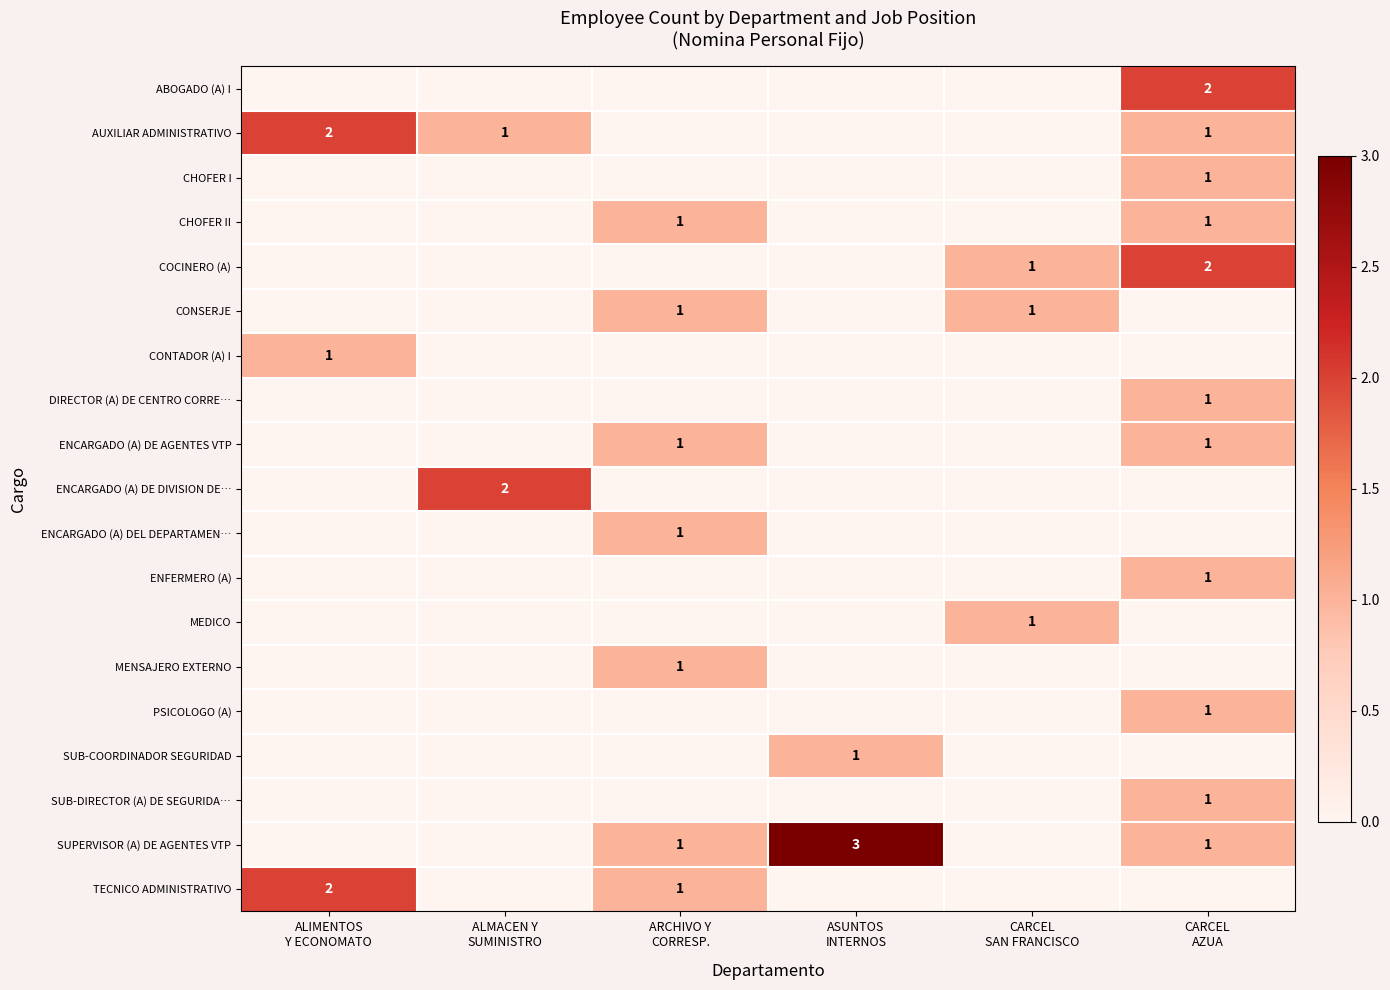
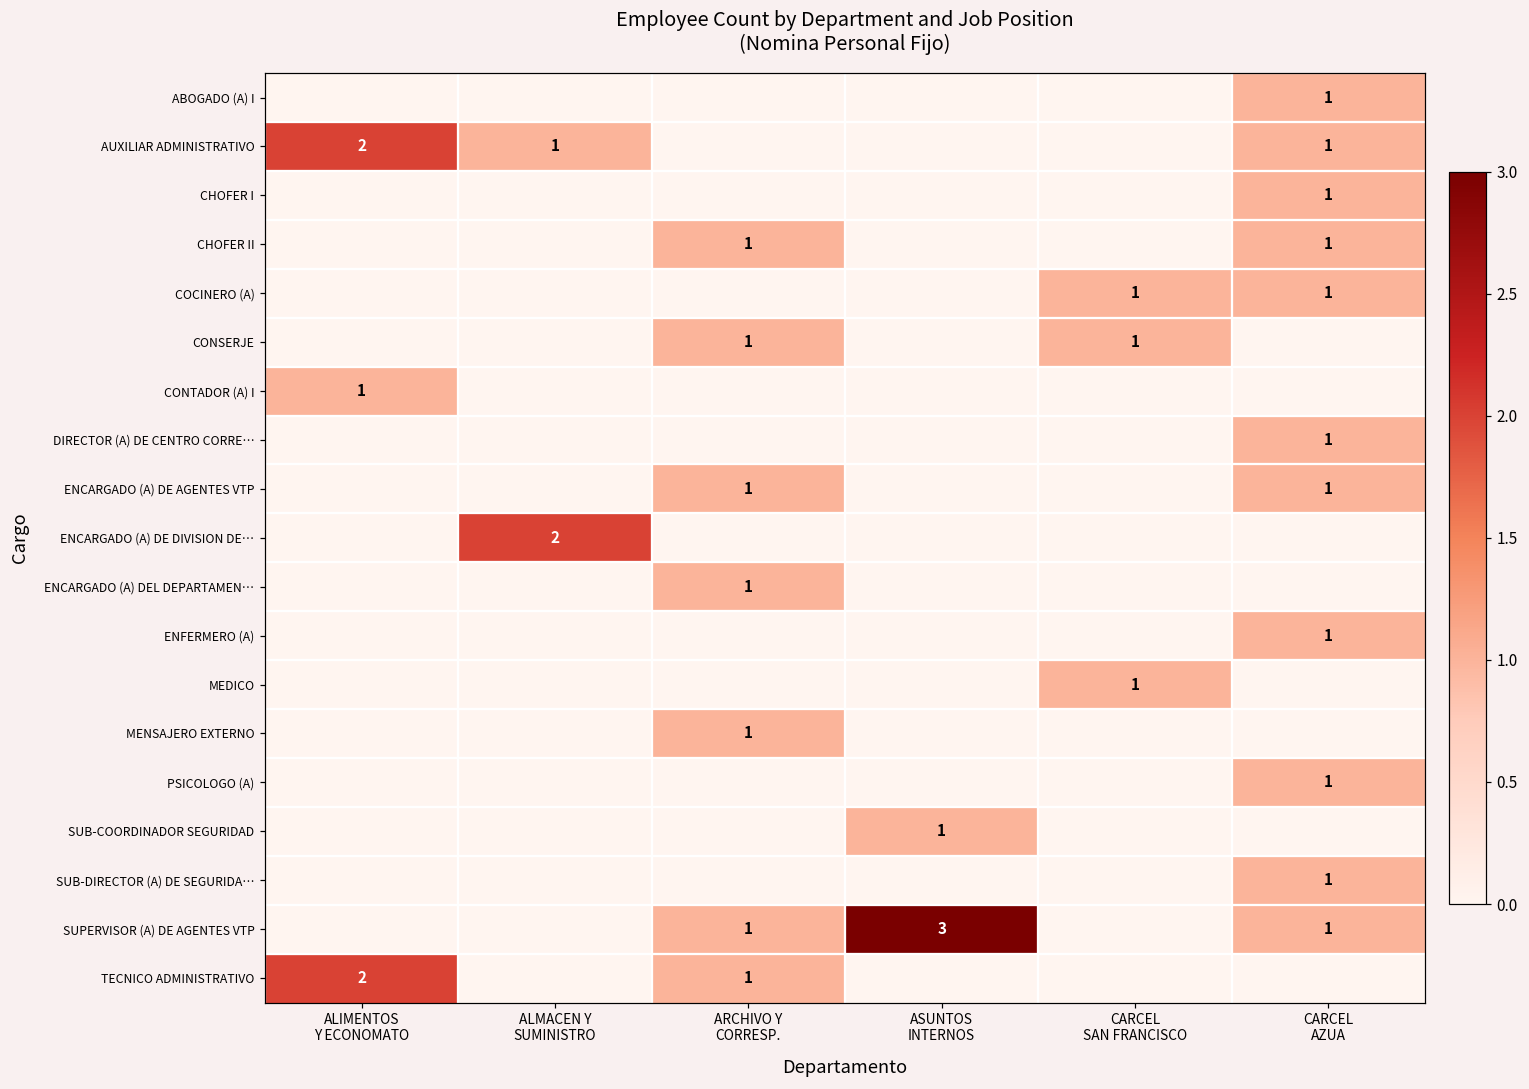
  {
    "ABOGADO (A) I": {
-     "CARCEL AZUA": 2
+     "CARCEL AZUA": 1
    },
    "AUXILIAR ADMINISTRATIVO": {
      "ALIMENTOS Y ECONOMATO": 2,
      "ALMACEN Y SUMINISTRO": 1,
      "CARCEL AZUA": 1
    },
    "CHOFER I": {
      "CARCEL AZUA": 1
    },
    "CHOFER II": {
      "ARCHIVO Y CORRESP.": 1,
      "CARCEL AZUA": 1
    },
    "COCINERO (A)": {
      "CARCEL SAN FRANCISCO": 1,
-     "CARCEL AZUA": 2
+     "CARCEL AZUA": 1
    },
    "CONSERJE": {
      "ARCHIVO Y CORRESP.": 1,
      "CARCEL SAN FRANCISCO": 1
    },
    "CONTADOR (A) I": {
      "ALIMENTOS Y ECONOMATO": 1
    },
    "DIRECTOR (A) DE CENTRO CORRE…": {
      "CARCEL AZUA": 1
    },
    "ENCARGADO (A) DE AGENTES VTP": {
      "ARCHIVO Y CORRESP.": 1,
      "CARCEL AZUA": 1
    },
    "ENCARGADO (A) DE DIVISION DE…": {
      "ALMACEN Y SUMINISTRO": 2
    },
    "ENCARGADO (A) DEL DEPARTAMEN…": {
      "ARCHIVO Y CORRESP.": 1
    },
    "ENFERMERO (A)": {
      "CARCEL AZUA": 1
    },
    "MEDICO": {
      "CARCEL SAN FRANCISCO": 1
    },
    "MENSAJERO EXTERNO": {
      "ARCHIVO Y CORRESP.": 1
    },
    "PSICOLOGO (A)": {
      "CARCEL AZUA": 1
    },
    "SUB-COORDINADOR SEGURIDAD": {
      "ASUNTOS INTERNOS": 1
    },
    "SUB-DIRECTOR (A) DE SEGURIDA…": {
      "CARCEL AZUA": 1
    },
    "SUPERVISOR (A) DE AGENTES VTP": {
      "ARCHIVO Y CORRESP.": 1,
      "ASUNTOS INTERNOS": 3,
      "CARCEL AZUA": 1
    },
    "TECNICO ADMINISTRATIVO": {
      "ALIMENTOS Y ECONOMATO": 2,
      "ARCHIVO Y CORRESP.": 1
    }
  }
